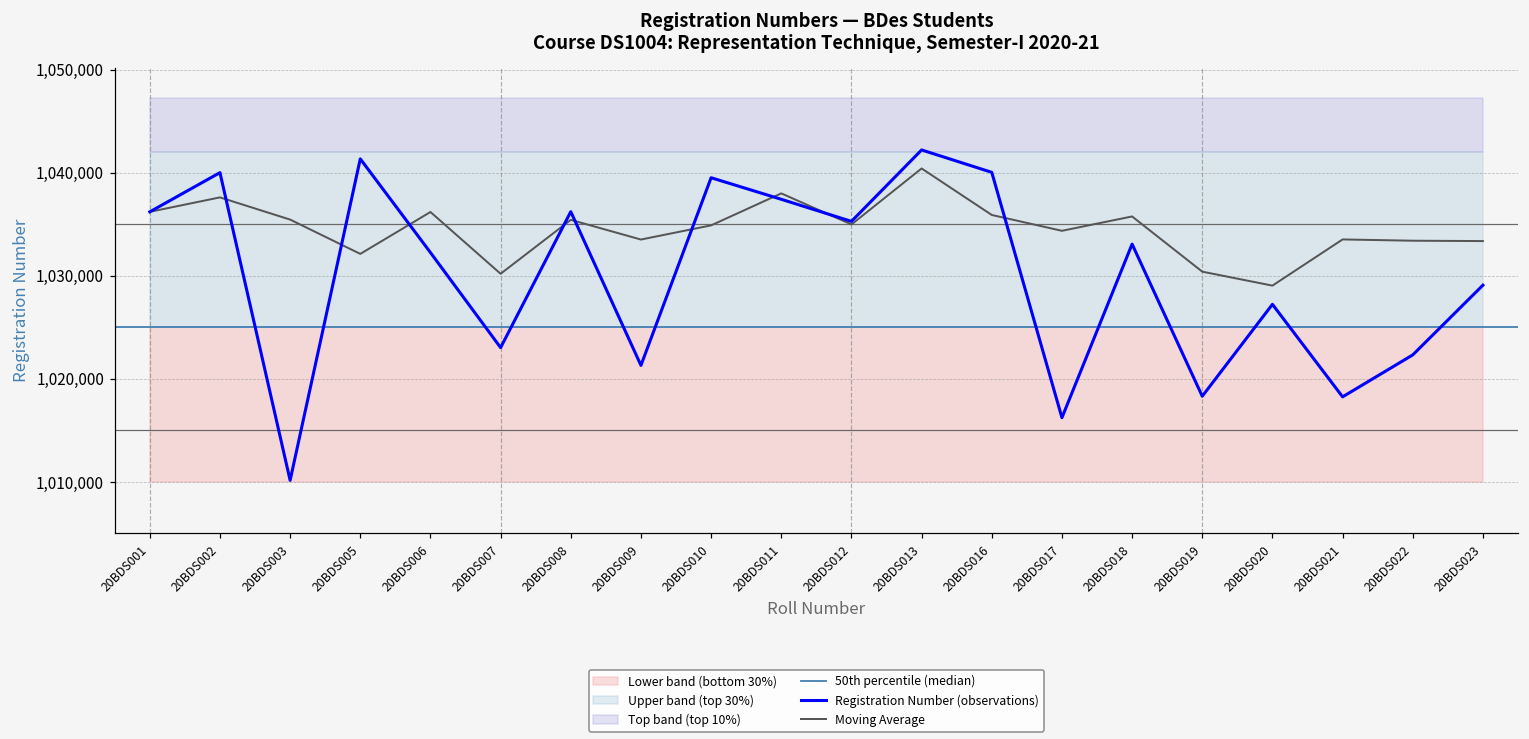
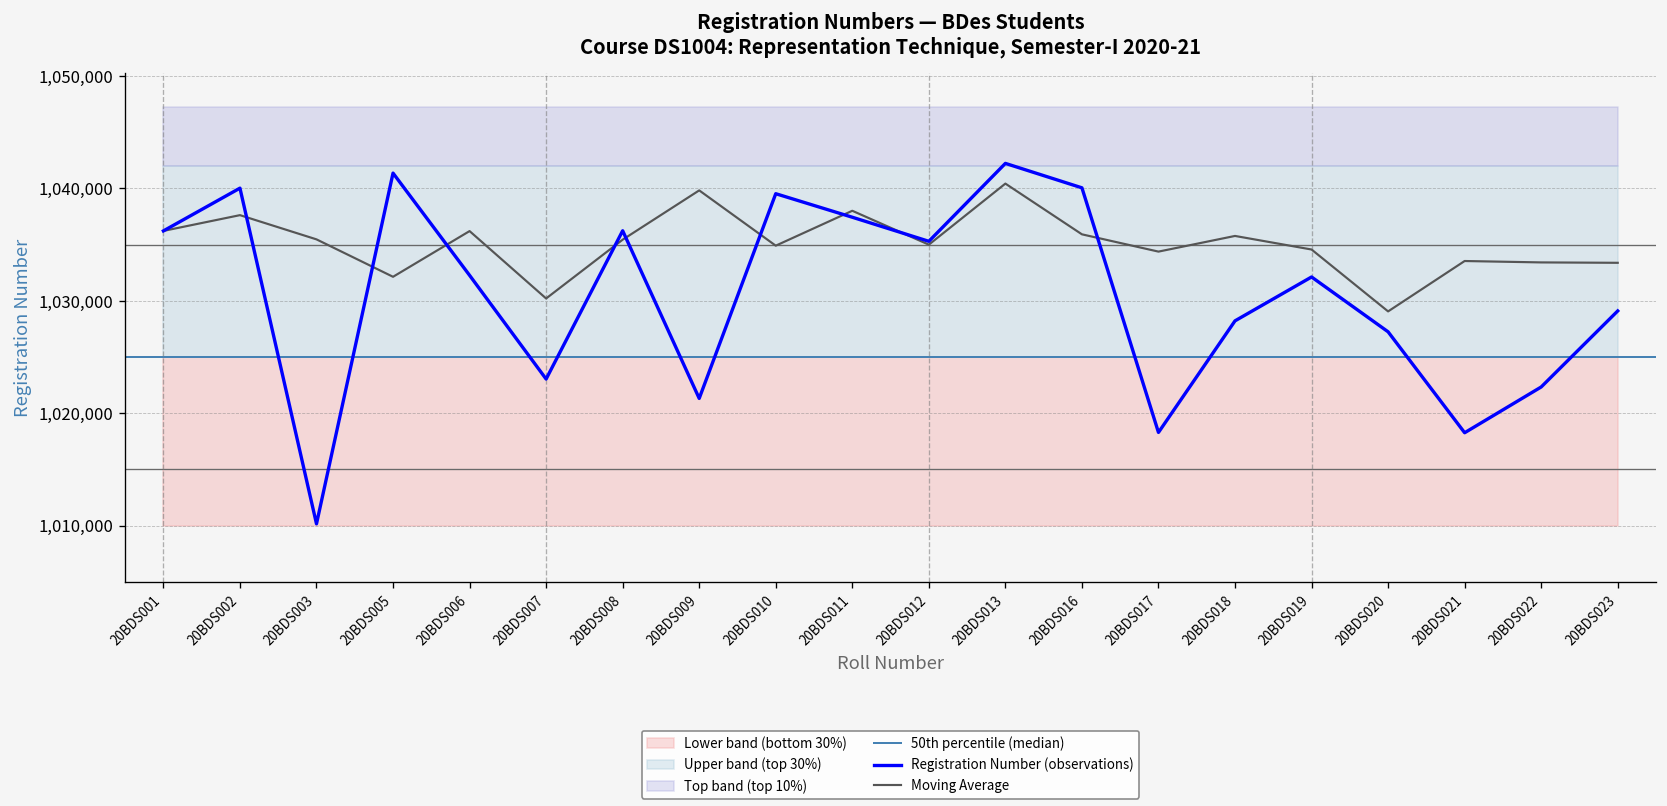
  {
    "Registration Number (observations)": {
      "20BDS002": "1,040,000",
      "20BDS003": "1,010,000",
      "20BDS005": "1,041,000",
      "20BDS006": "1,032,000",
      "20BDS007": "1,023,000",
      "20BDS008": "1,036,000",
      "20BDS009": "1,021,000",
      "20BDS010": "1,040,000",
      "20BDS011": "1,037,000",
      "20BDS012": "1,035,000",
      "20BDS016": "1,040,000",
-     "20BDS017": "1,016,000",
-     "20BDS018": "1,033,000",
-     "20BDS019": "1,018,000",
+     "20BDS017": "1,018,000",
+     "20BDS018": "1,028,000",
+     "20BDS019": "1,032,000",
      "20BDS020": "1,027,000",
      "20BDS021": "1,018,000",
      "20BDS022": "1,022,000",
      "20BDS023": "1,029,000"
    },
    "Moving Average": {
      "20BDS002": "1,038,000",
      "20BDS003": "1,035,000",
      "20BDS005": "1,032,000",
      "20BDS006": "1,036,000",
      "20BDS007": "1,030,000",
      "20BDS008": "1,035,000",
-     "20BDS009": "1,034,000",
+     "20BDS009": "1,040,000",
      "20BDS010": "1,035,000",
      "20BDS011": "1,038,000",
      "20BDS012": "1,035,000",
      "20BDS013": "1,040,000",
      "20BDS016": "1,036,000",
      "20BDS017": "1,034,000",
      "20BDS018": "1,036,000",
-     "20BDS019": "1,030,000",
+     "20BDS019": "1,035,000",
      "20BDS020": "1,029,000",
      "20BDS021": "1,034,000",
      "20BDS022": "1,033,000",
      "20BDS023": "1,033,000"
    }
  }
